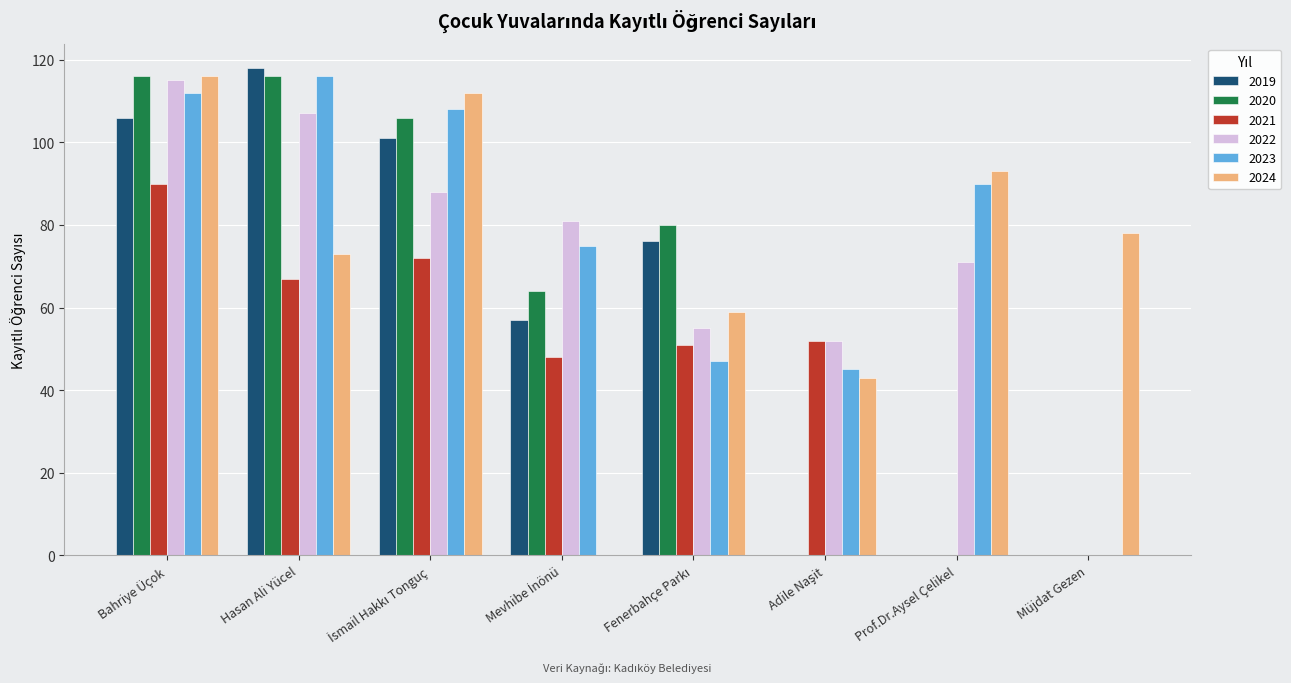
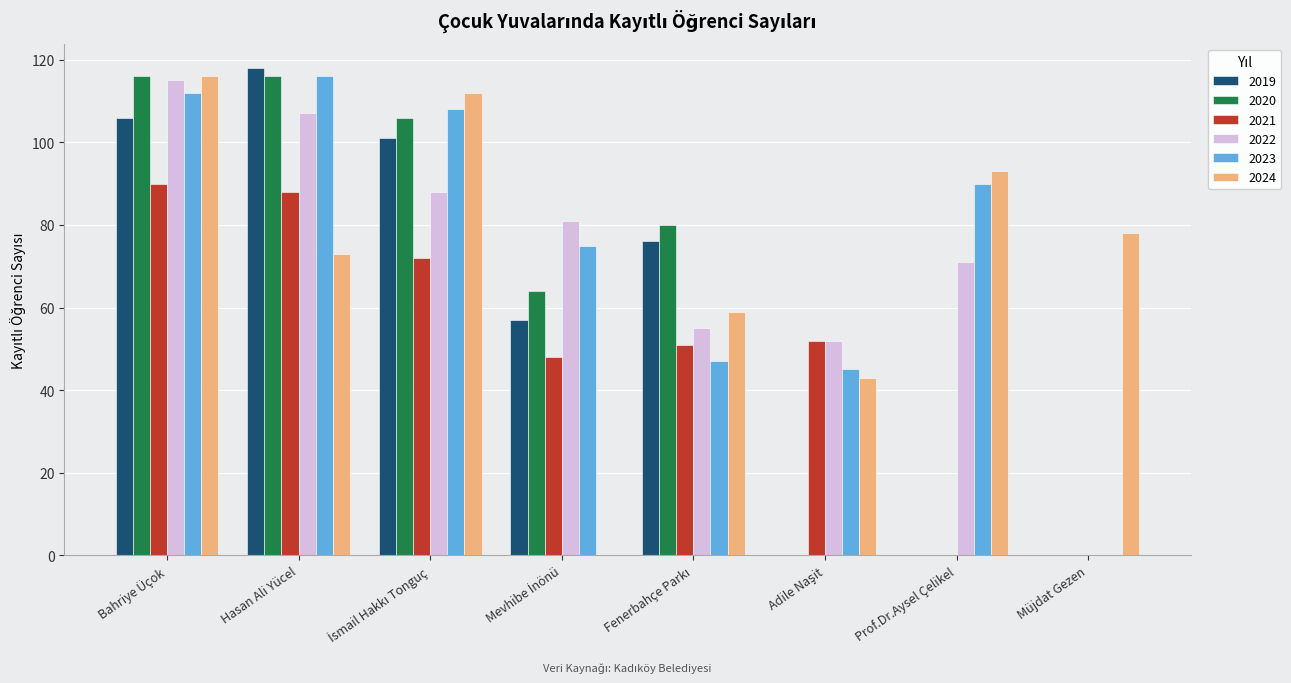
  {
    "2019": {
      "Bahriye Üçok": 106,
      "Hasan Ali Yücel": 118,
      "İsmail Hakkı Tonguç": 101,
      "Mevhibe İnönü": 57,
      "Fenerbahçe Parkı": 76,
      "Adile Naşit": 0,
      "Prof.Dr.Aysel Çelikel": 0,
      "Müjdat Gezen": 0
    },
    "2020": {
      "Bahriye Üçok": 116,
      "Hasan Ali Yücel": 116,
      "İsmail Hakkı Tonguç": 106,
      "Mevhibe İnönü": 64,
      "Fenerbahçe Parkı": 80,
      "Adile Naşit": 0,
      "Prof.Dr.Aysel Çelikel": 0,
      "Müjdat Gezen": 0
    },
    "2021": {
      "Bahriye Üçok": 90,
-     "Hasan Ali Yücel": 67,
+     "Hasan Ali Yücel": 88,
      "İsmail Hakkı Tonguç": 72,
      "Mevhibe İnönü": 48,
      "Fenerbahçe Parkı": 51,
      "Adile Naşit": 52,
      "Prof.Dr.Aysel Çelikel": 0,
      "Müjdat Gezen": 0
    },
    "2022": {
      "Bahriye Üçok": 115,
      "Hasan Ali Yücel": 107,
      "İsmail Hakkı Tonguç": 88,
      "Mevhibe İnönü": 81,
      "Fenerbahçe Parkı": 55,
      "Adile Naşit": 52,
      "Prof.Dr.Aysel Çelikel": 71,
      "Müjdat Gezen": 0
    },
    "2023": {
      "Bahriye Üçok": 112,
      "Hasan Ali Yücel": 116,
      "İsmail Hakkı Tonguç": 108,
      "Mevhibe İnönü": 75,
      "Fenerbahçe Parkı": 47,
      "Adile Naşit": 45,
      "Prof.Dr.Aysel Çelikel": 90,
      "Müjdat Gezen": 0
    },
    "2024": {
      "Bahriye Üçok": 116,
      "Hasan Ali Yücel": 73,
      "İsmail Hakkı Tonguç": 112,
      "Mevhibe İnönü": 0,
      "Fenerbahçe Parkı": 59,
      "Adile Naşit": 43,
      "Prof.Dr.Aysel Çelikel": 93,
      "Müjdat Gezen": 78
    }
  }
